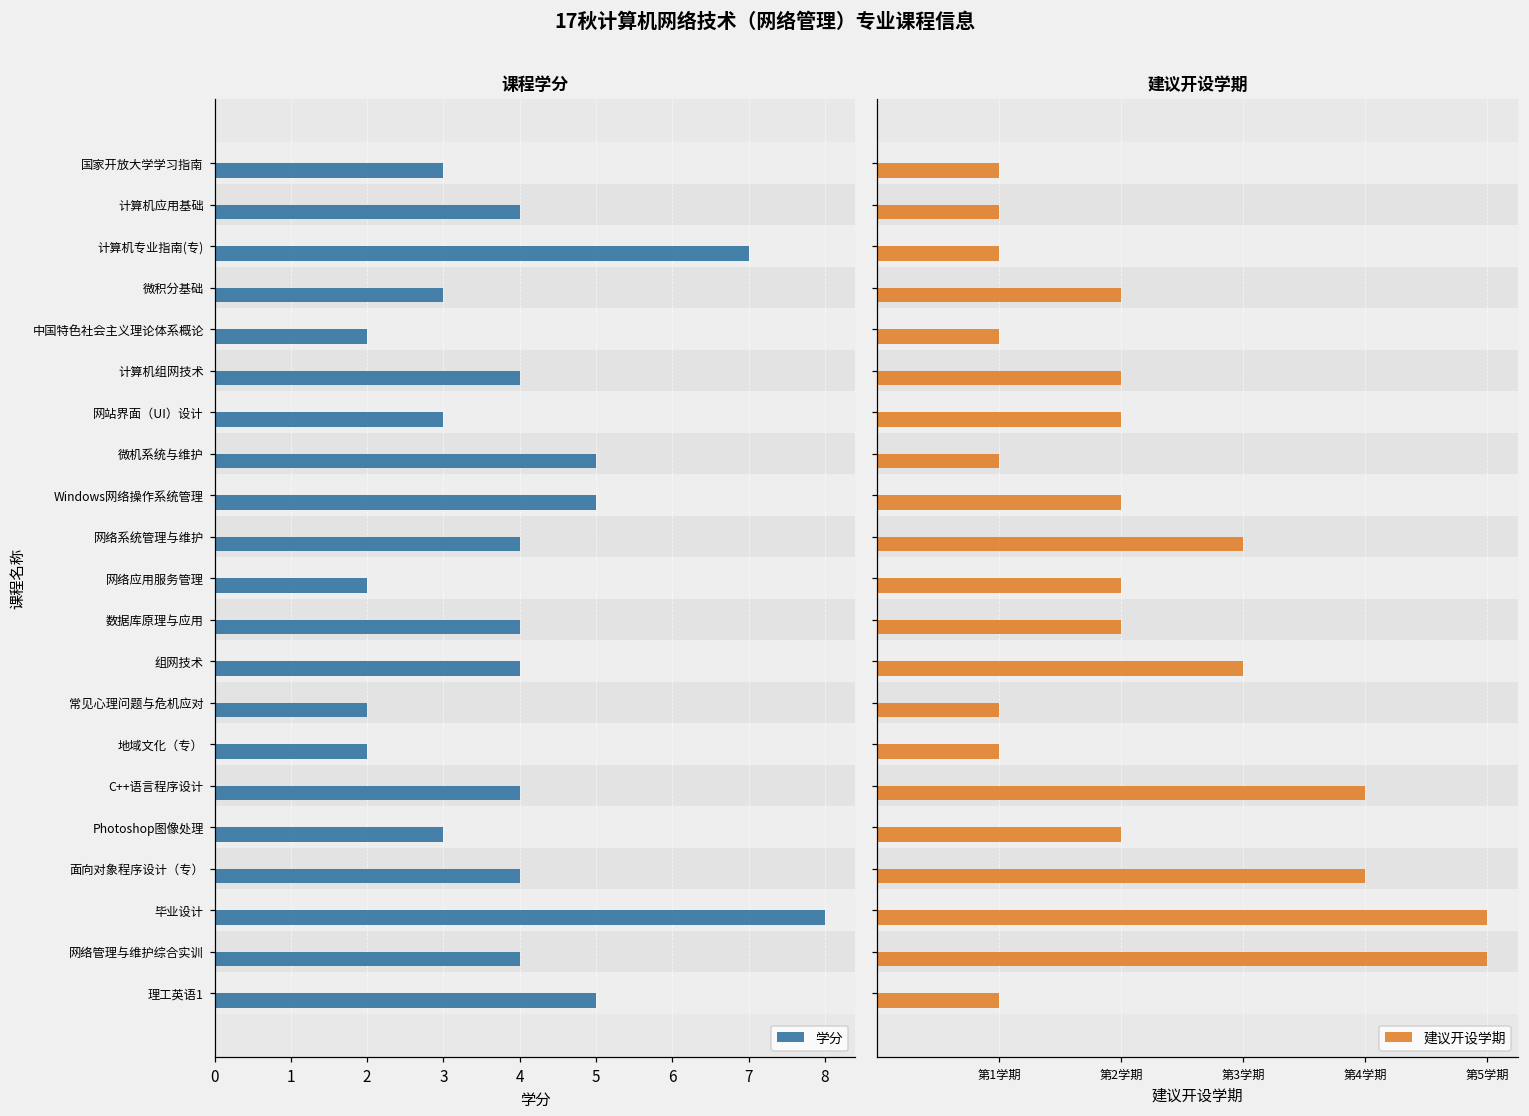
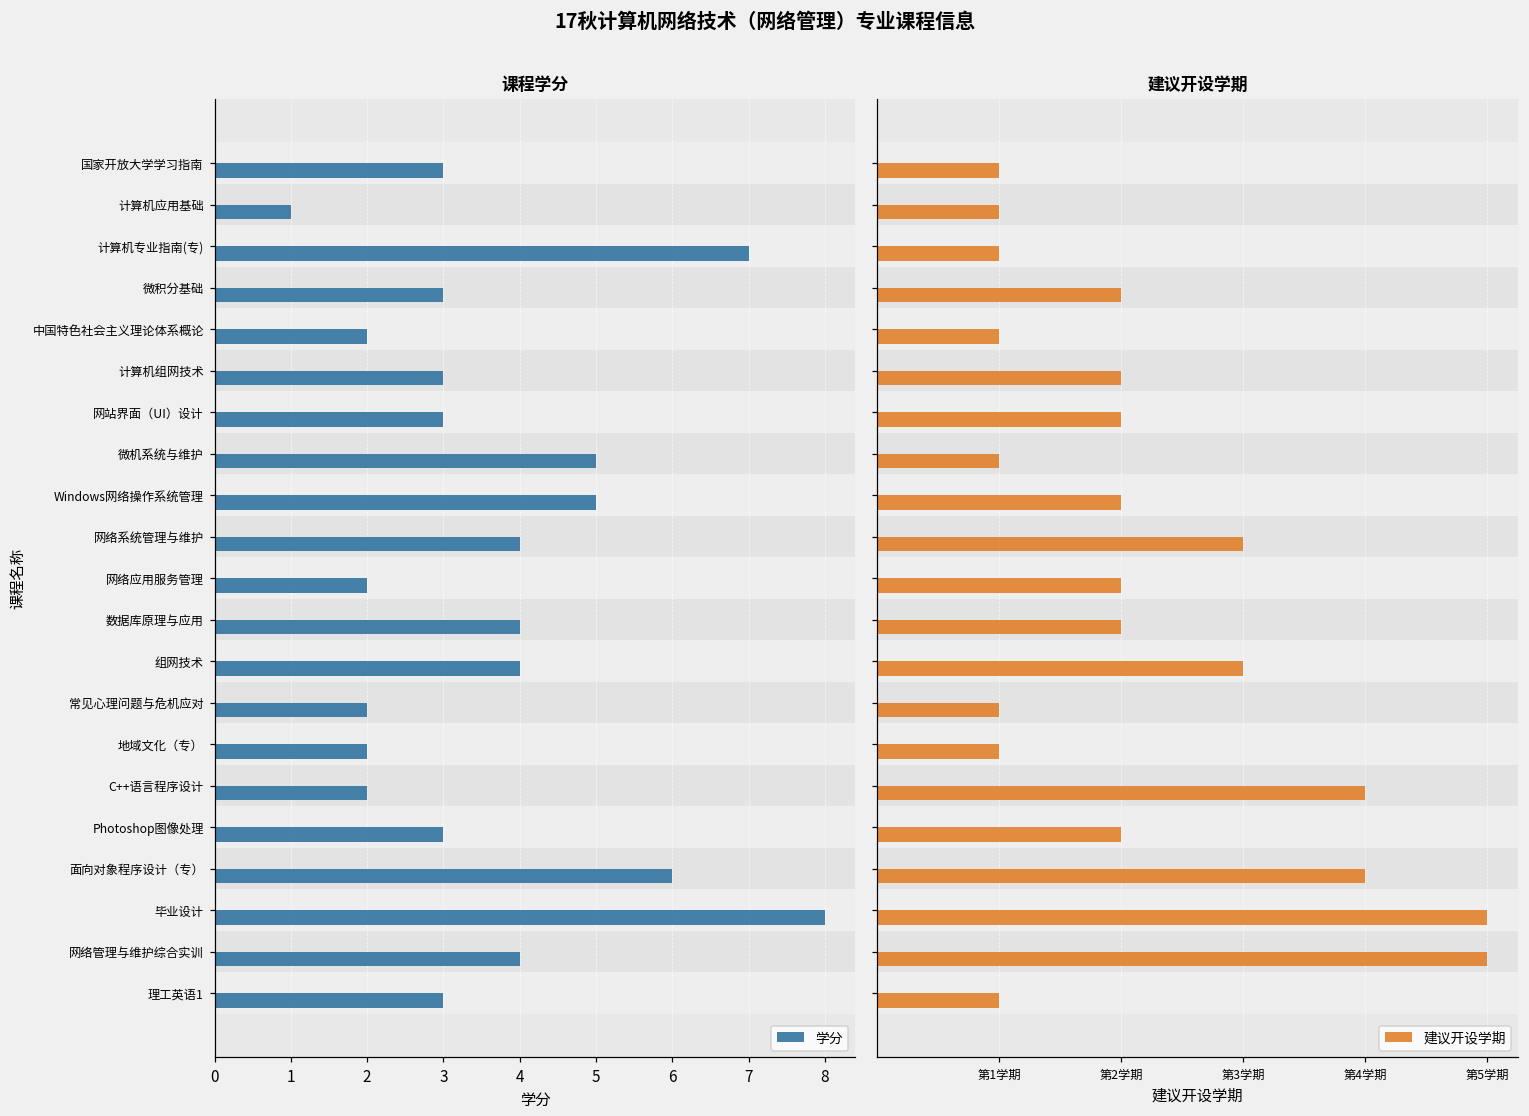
  {
    "课程学分": {
      "国家开放大学学习指南": 3,
-     "计算机应用基础": 4,
+     "计算机应用基础": 1,
      "计算机专业指南(专)": 7,
      "微积分基础": 3,
      "中国特色社会主义理论体系概论": 2,
-     "计算机组网技术": 4,
+     "计算机组网技术": 3,
      "网站界面（UI）设计": 3,
      "微机系统与维护": 5,
      "Windows网络操作系统管理": 5,
      "网络系统管理与维护": 4,
      "网络应用服务管理": 2,
      "数据库原理与应用": 4,
      "组网技术": 4,
      "常见心理问题与危机应对": 2,
      "地域文化（专）": 2,
-     "C++语言程序设计": 4,
+     "C++语言程序设计": 2,
      "Photoshop图像处理": 3,
-     "面向对象程序设计（专）": 4,
+     "面向对象程序设计（专）": 6,
      "毕业设计": 8,
      "网络管理与维护综合实训": 4,
-     "理工英语1": 5
+     "理工英语1": 3
    }
  }
